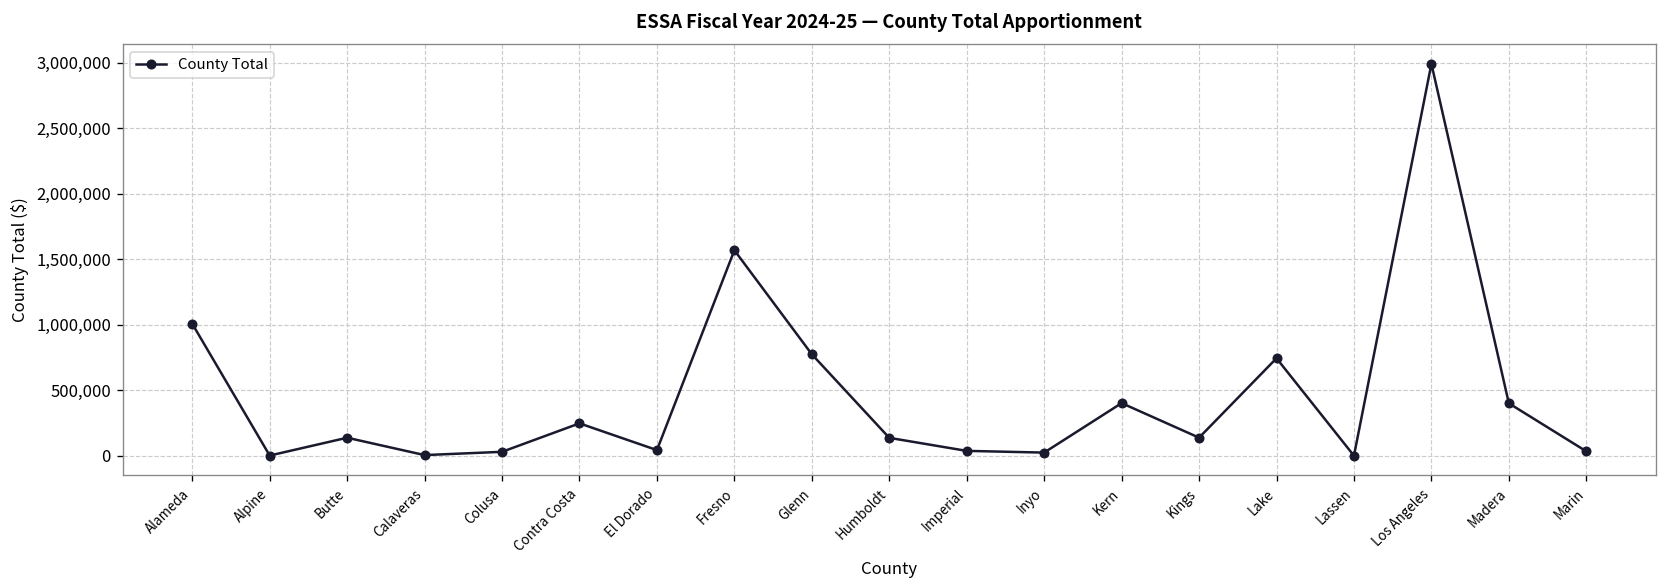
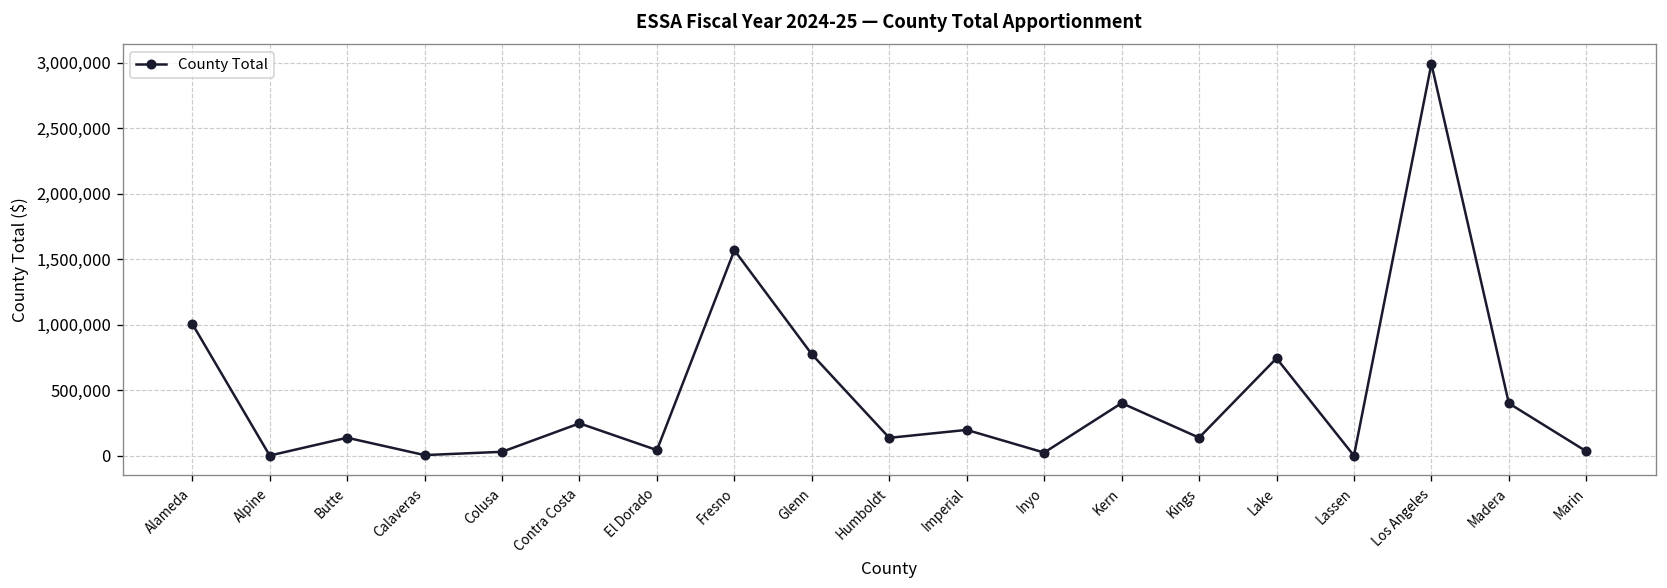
  {
    "Alameda": "1,010,000",
    "Alpine": "0",
    "Butte": "140,000",
    "Calaveras": "10,000",
    "Colusa": "30,000",
    "Contra Costa": "250,000",
    "El Dorado": "40,000",
    "Fresno": "1,570,000",
    "Glenn": "770,000",
    "Humboldt": "140,000",
-   "Imperial": "40,000",
+   "Imperial": "200,000",
    "Inyo": "20,000",
    "Kern": "400,000",
    "Kings": "140,000",
    "Lake": "740,000",
    "Lassen": "0",
    "Los Angeles": "2,990,000",
    "Madera": "400,000",
    "Marin": "30,000"
  }
